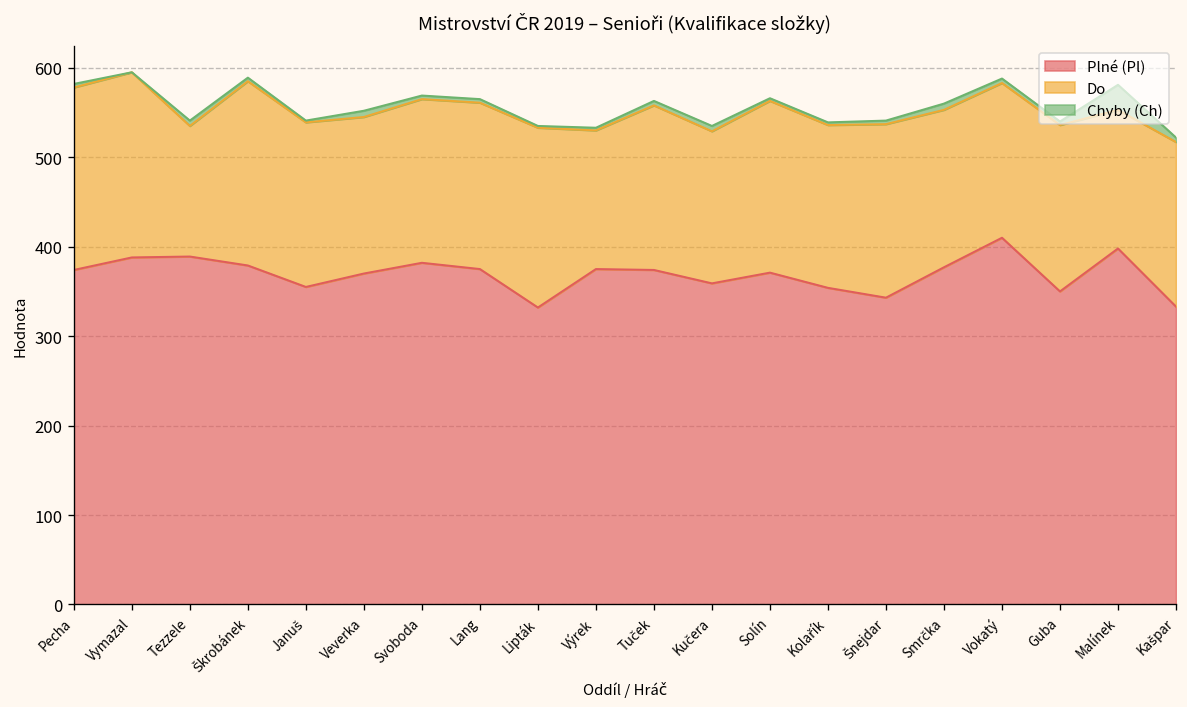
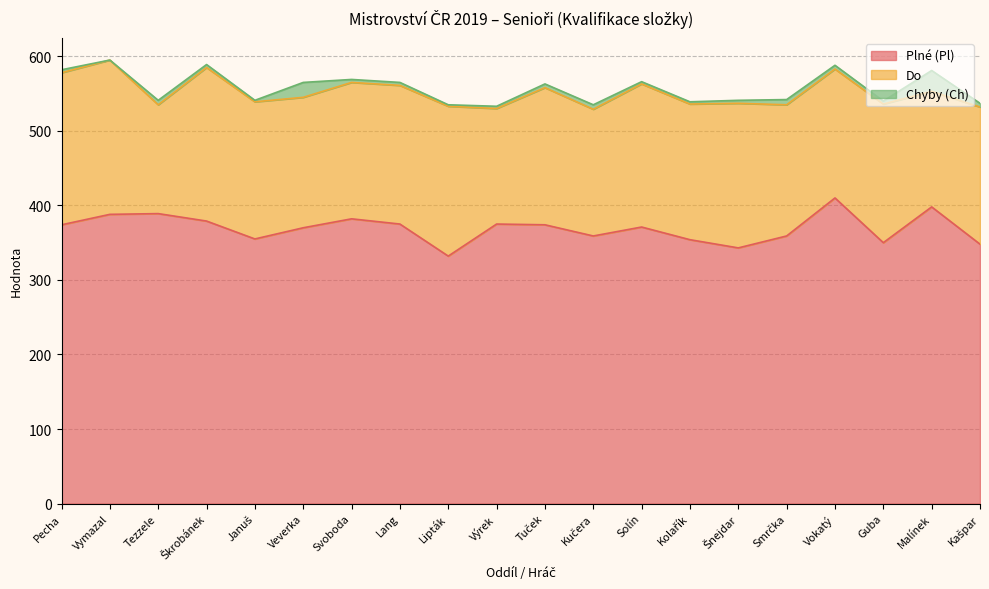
  {
    "Plné (Pl)": {
      "Pecha": 370,
      "Vymazal": 390,
      "Tezzele": 390,
      "Škrobánek": 380,
      "Januš": 360,
      "Veverka": 370,
      "Svoboda": 380,
      "Lang": 380,
      "Lipták": 330,
      "Výrek": 380,
      "Tuček": 370,
      "Kučera": 360,
      "Solín": 370,
      "Kolařík": 350,
      "Šnejdar": 340,
-     "Smrčka": 380,
+     "Smrčka": 360,
      "Vokatý": 410,
      "Guba": 350,
      "Malínek": 400,
-     "Kašpar": 330
+     "Kašpar": 350
    },
    "Do": {
      "Pecha": 200,
      "Tezzele": 150,
      "Škrobánek": 210,
      "Veverka": 180,
      "Svoboda": 180,
      "Lang": 190,
      "Tuček": 180,
      "Kučera": 170,
      "Šnejdar": 190,
      "Smrčka": 180,
      "Vokatý": 170,
      "Kašpar": 180
    },
    "Chyby (Ch)": {
      "Pecha": 0,
      "Tezzele": 10,
      "Škrobánek": 0,
-     "Veverka": 10,
+     "Veverka": 20,
      "Svoboda": 0,
      "Lang": 0,
      "Tuček": 10,
      "Kučera": 10,
      "Šnejdar": 0,
      "Smrčka": 10,
      "Vokatý": 10,
      "Kašpar": 10
    }
  }
